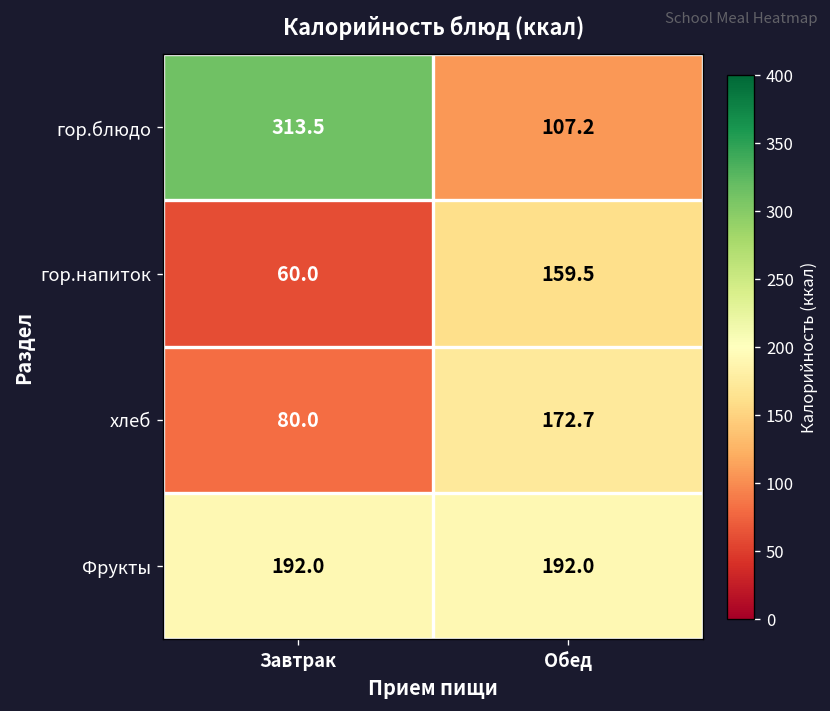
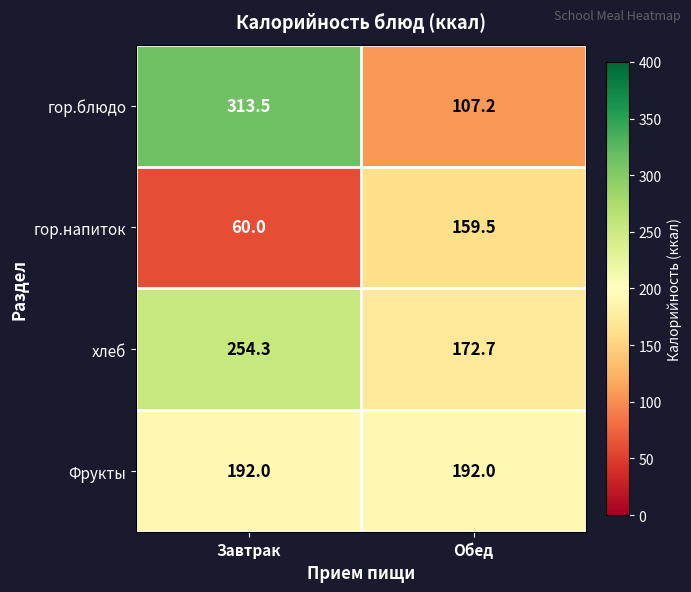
  {
    "гор.блюдо": {
      "Завтрак": 313.5,
      "Обед": 107.2
    },
    "гор.напиток": {
      "Завтрак": 60.0,
      "Обед": 159.5
    },
    "хлеб": {
-     "Завтрак": 80.0,
+     "Завтрак": 254.3,
      "Обед": 172.7
    },
    "Фрукты": {
      "Завтрак": 192.0,
      "Обед": 192.0
    }
  }
